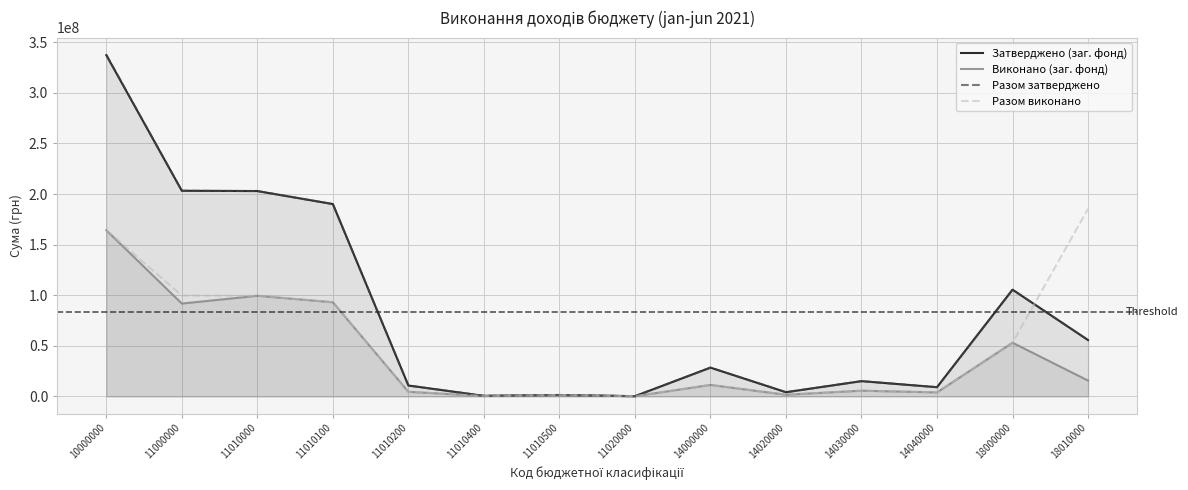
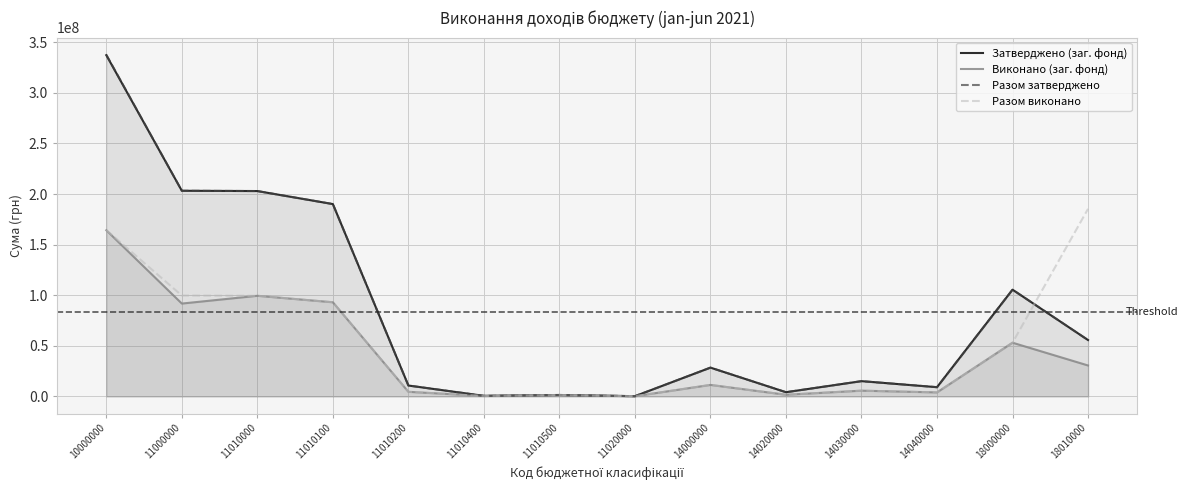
  {
    "Разом затверджено": {
      "11000000": 203000000,
      "11010000": 203000000,
      "11010100": 190000000,
      "11010200": 11000000,
      "14000000": 28000000,
      "14020000": 4000000,
      "14030000": 15000000,
      "14040000": 9000000,
      "18000000": 106000000,
      "18010000": 56000000
    },
    "Виконано (заг. фонд)": {
      "11000000": 92000000,
-     "18010000": 16000000
+     "18010000": 31000000
    },
    "Разом виконано": {
      "11000000": 100000000,
      "18010000": 185000000
    }
  }
